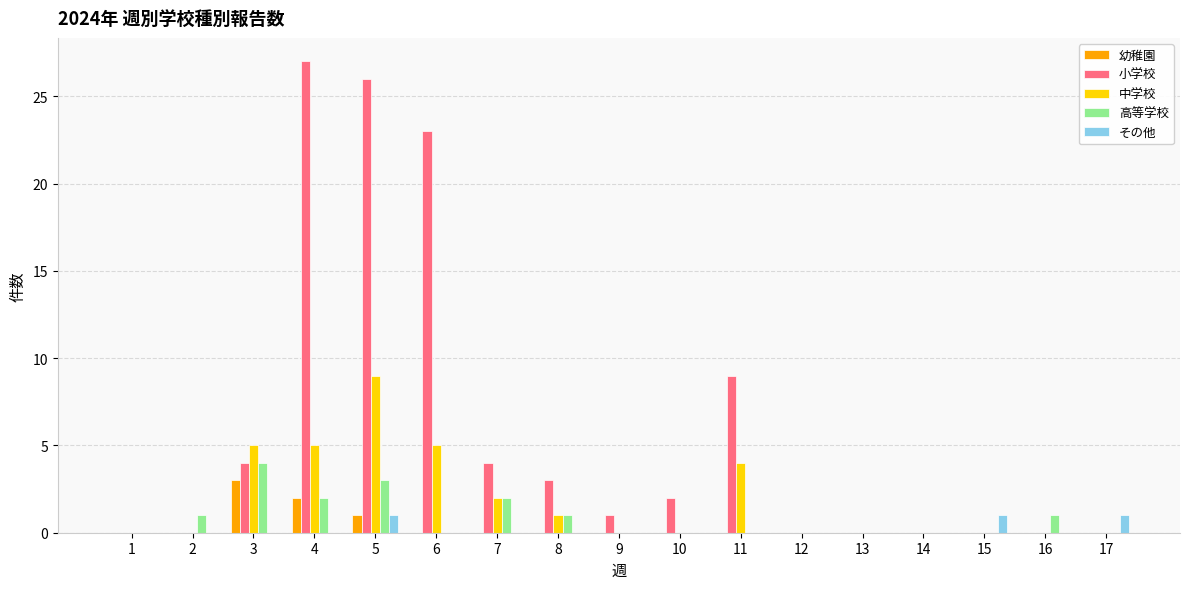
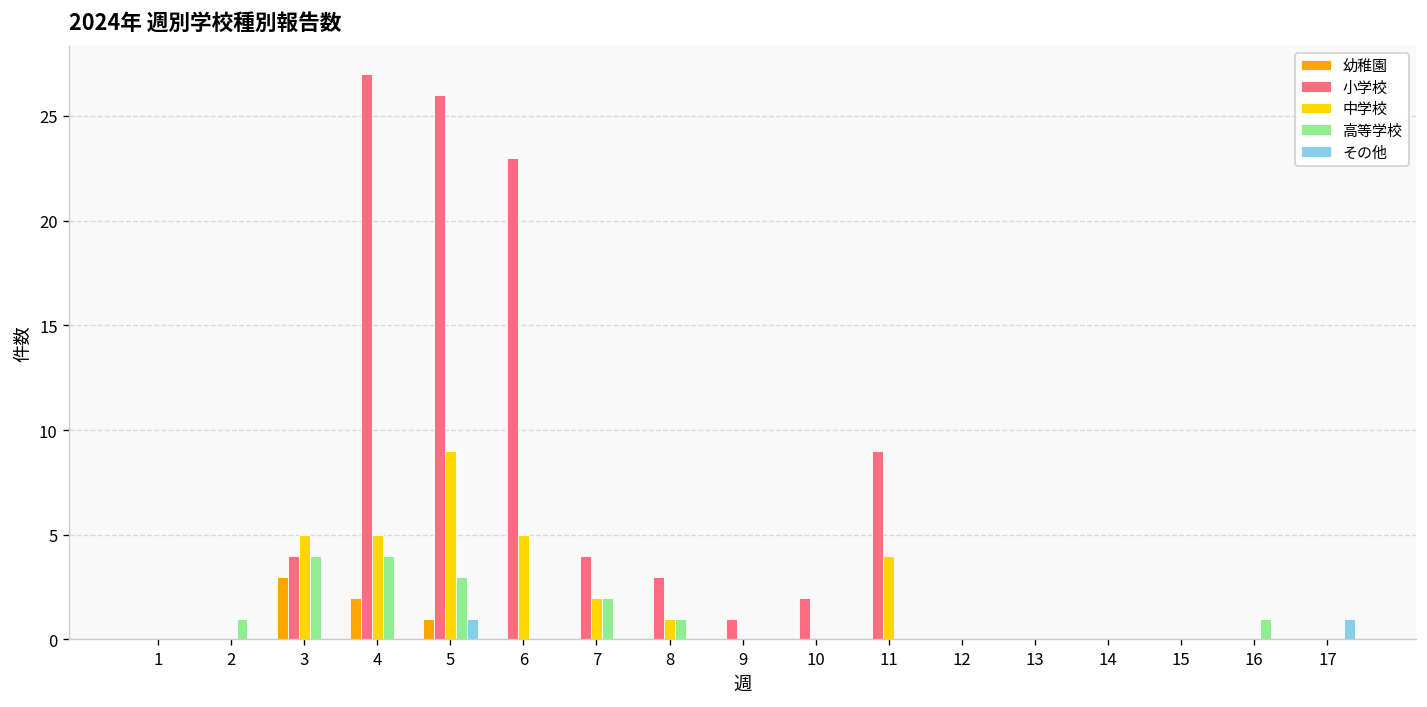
  {
    "小学校": {
      "1": 0,
      "2": 0,
      "3": 4,
      "4": 27,
      "5": 26,
      "6": 23,
      "7": 4,
      "8": 3,
      "9": 1,
      "10": 2,
      "11": 9,
      "12": 0,
      "13": 0,
      "14": 0,
      "15": 0,
      "16": 0,
      "17": 0
    },
    "高等学校": {
      "1": 0,
      "2": 1,
      "3": 4,
-     "4": 2,
+     "4": 4,
      "5": 3,
      "6": 0,
      "7": 2,
      "8": 1,
      "9": 0,
      "10": 0,
      "11": 0,
      "12": 0,
      "13": 0,
      "14": 0,
      "15": 0,
      "16": 1,
      "17": 0
    },
    "その他": {
      "1": 0,
      "2": 0,
      "3": 0,
      "4": 0,
      "5": 1,
      "6": 0,
      "7": 0,
      "8": 0,
      "9": 0,
      "10": 0,
      "11": 0,
      "12": 0,
      "13": 0,
      "14": 0,
-     "15": 1,
+     "15": 0,
      "16": 0,
      "17": 1
    }
  }
